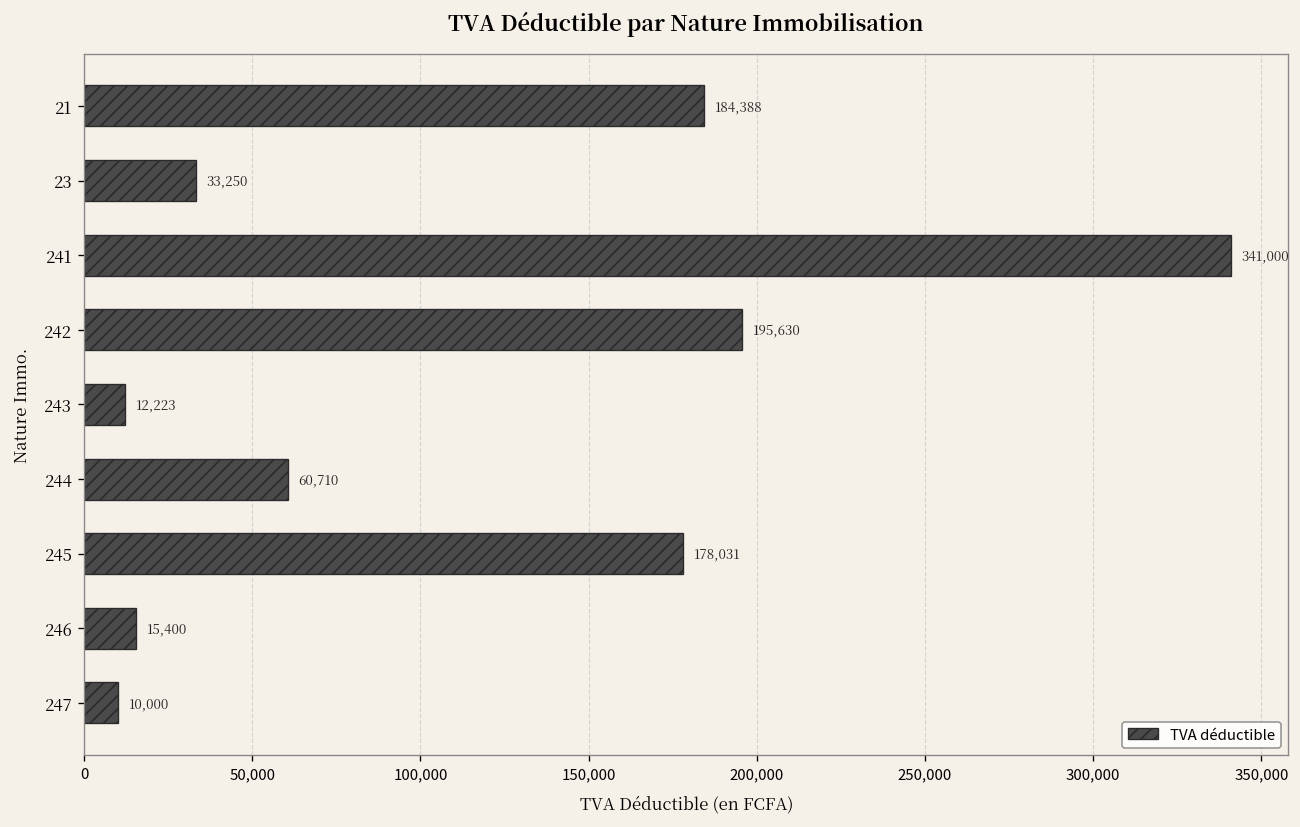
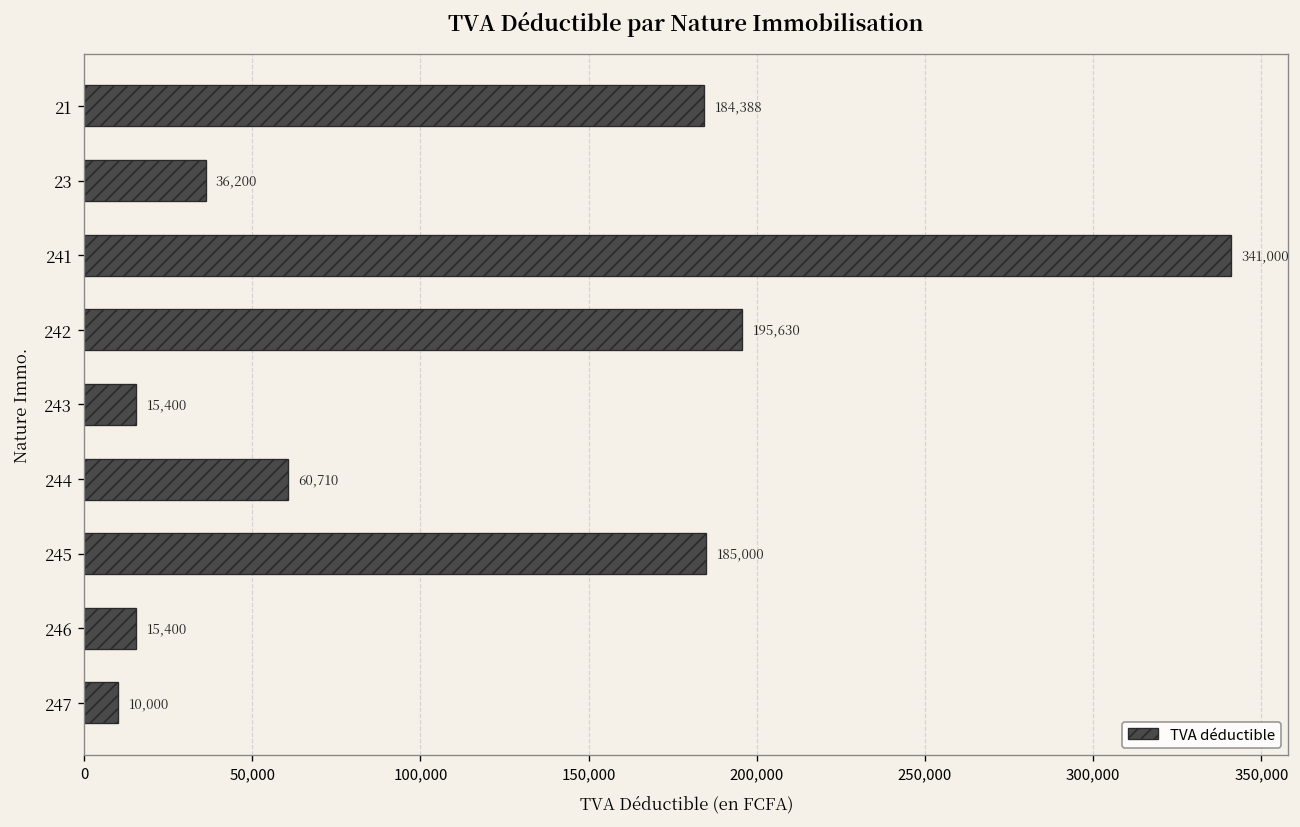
  {
    "21": "184,388",
-   "23": "33,250",
+   "23": "36,200",
    "241": "341,000",
    "242": "195,630",
-   "243": "12,223",
+   "243": "15,400",
    "244": "60,710",
-   "245": "178,031",
+   "245": "185,000",
    "246": "15,400",
    "247": "10,000"
  }
